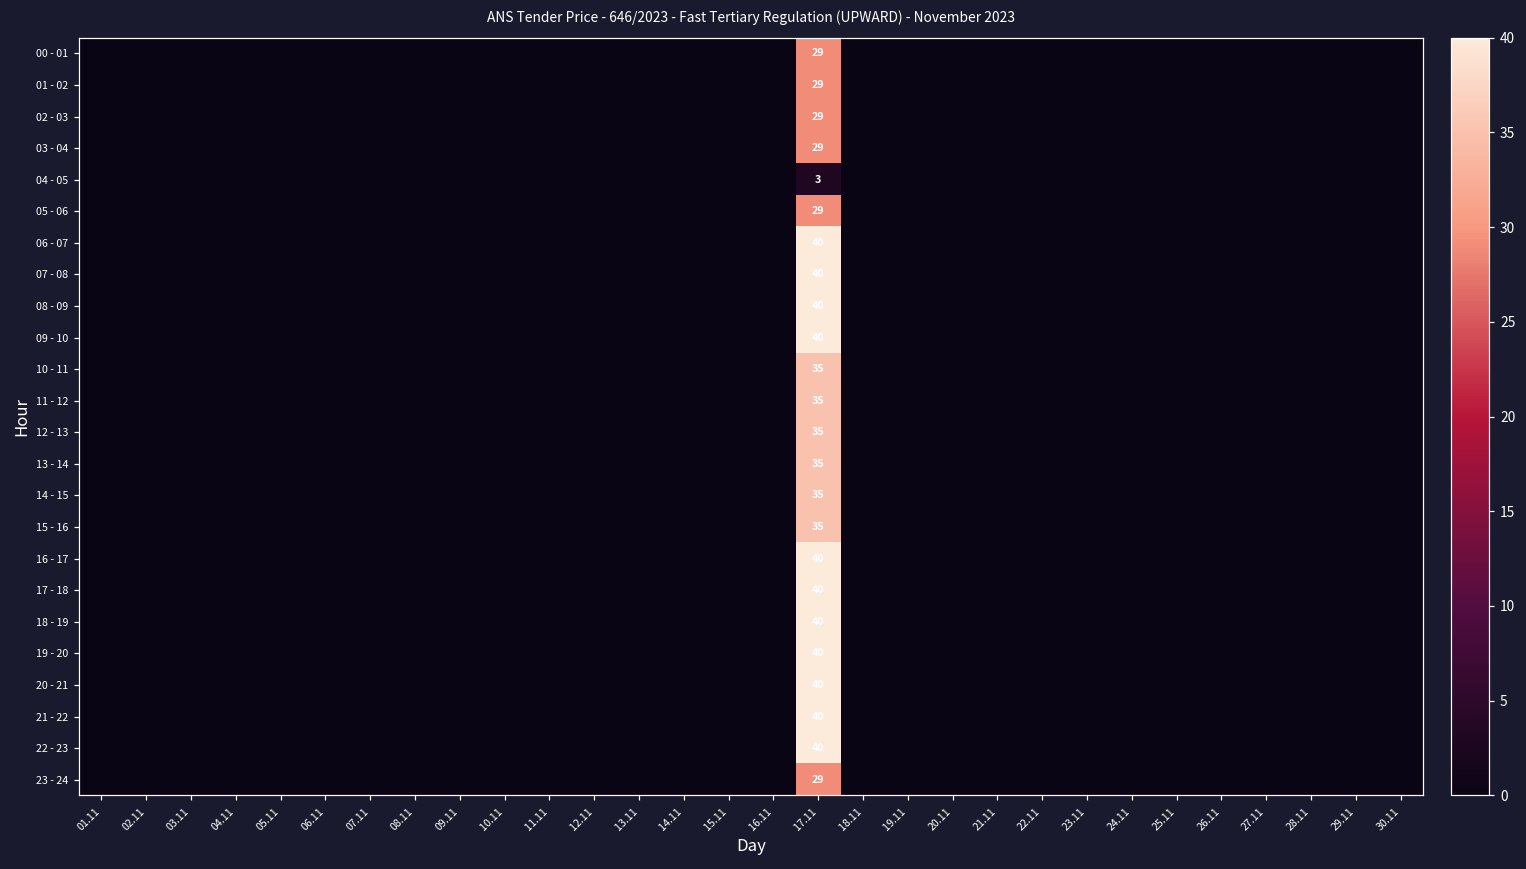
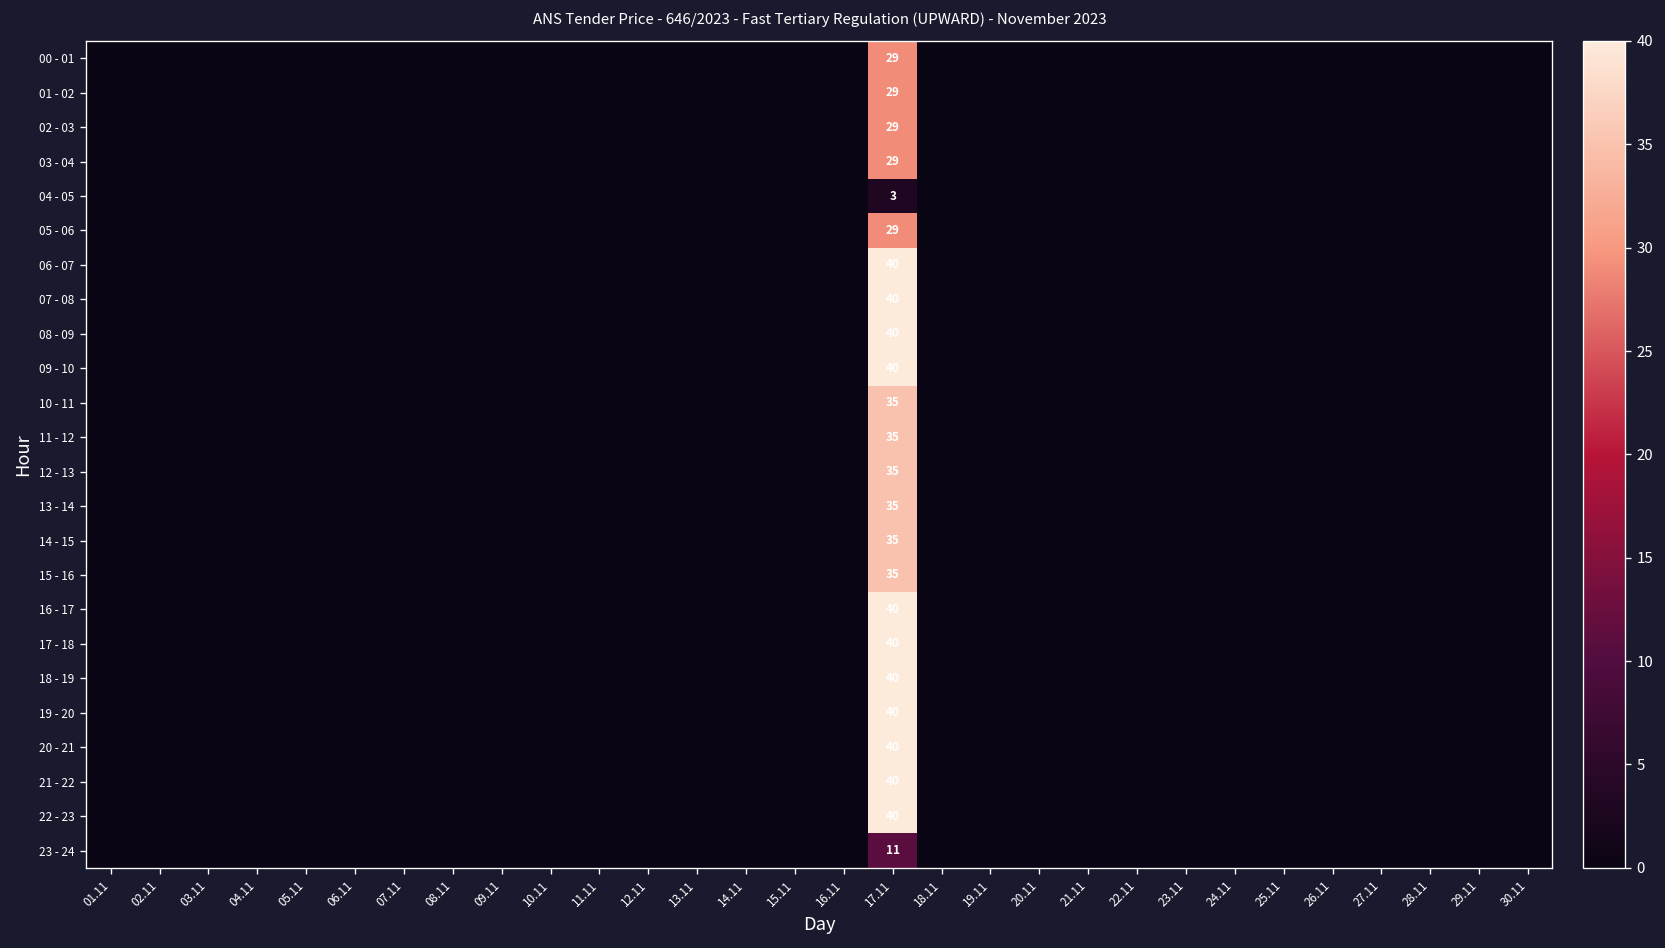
  {
    "00 - 01": {
      "17.11": 29
    },
    "01 - 02": {
      "17.11": 29
    },
    "02 - 03": {
      "17.11": 29
    },
    "03 - 04": {
      "17.11": 29
    },
    "04 - 05": {
      "17.11": 3
    },
    "05 - 06": {
      "17.11": 29
    },
    "10 - 11": {
      "17.11": 35
    },
    "11 - 12": {
      "17.11": 35
    },
    "12 - 13": {
      "17.11": 35
    },
    "13 - 14": {
      "17.11": 35
    },
    "14 - 15": {
      "17.11": 35
    },
    "15 - 16": {
      "17.11": 35
    },
    "23 - 24": {
-     "17.11": 29
+     "17.11": 11
    }
  }
